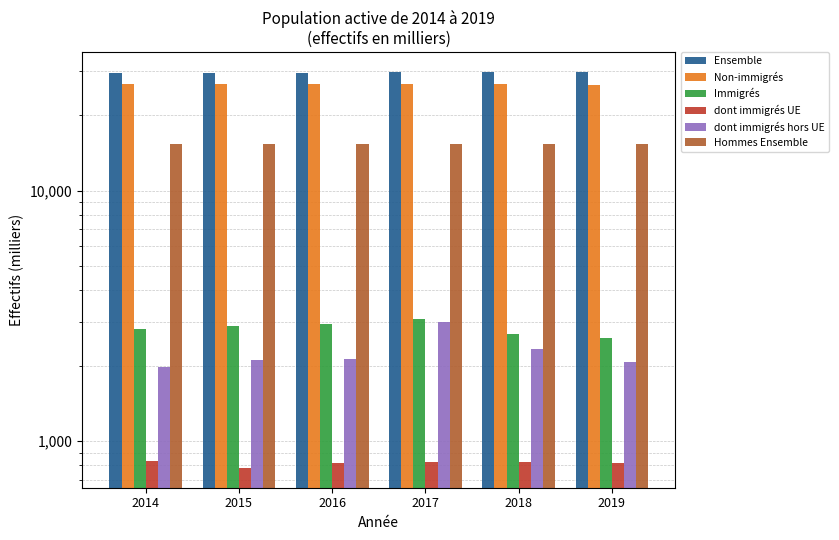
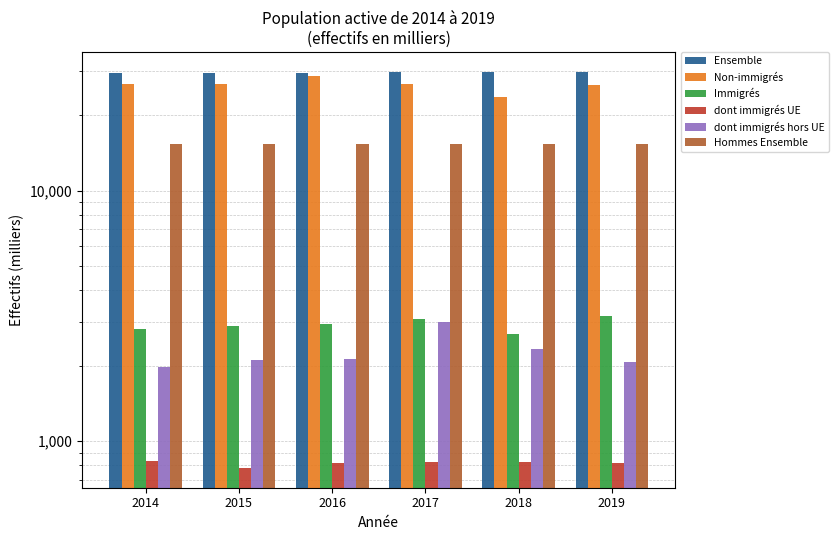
  {
    "Ensemble": {
      "2014": "29,000",
      "2015": "29,000",
      "2016": "30,000",
      "2017": "30,000",
      "2018": "30,000",
      "2019": "30,000"
    },
    "Non-immigrés": {
      "2014": "27,000",
      "2015": "27,000",
-     "2016": "27,000",
+     "2016": "29,000",
      "2017": "27,000",
-     "2018": "27,000",
+     "2018": "24,000",
      "2019": "27,000"
    },
    "Immigrés": {
      "2014": "2,800",
      "2015": "2,900",
      "2016": "2,900",
      "2017": "3,100",
      "2018": "2,700",
-     "2019": "2,600"
+     "2019": "3,200"
    },
    "dont immigrés hors UE": {
      "2014": "2,000",
      "2015": "2,100",
      "2016": "2,100",
      "2017": "3,000",
      "2018": "2,300",
      "2019": "2,100"
    }
  }
